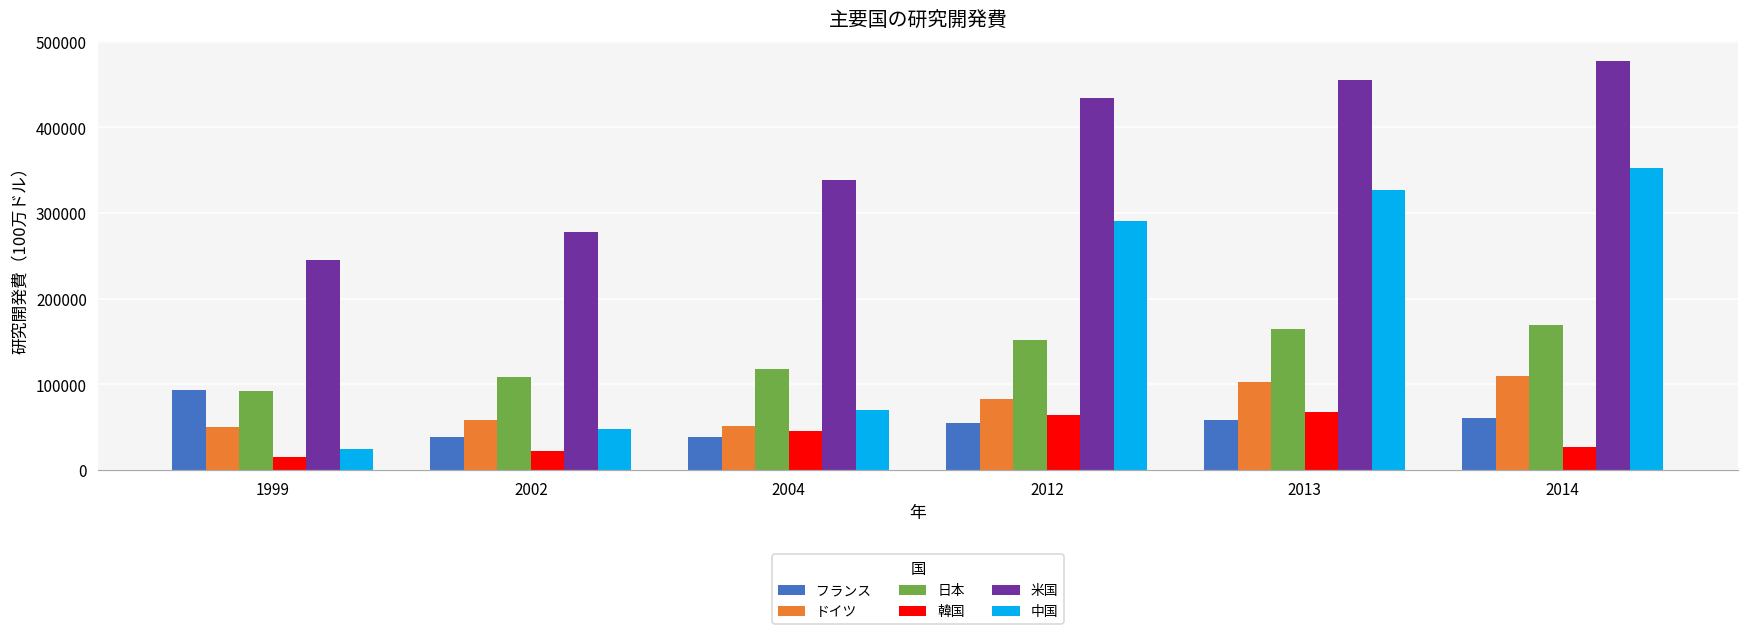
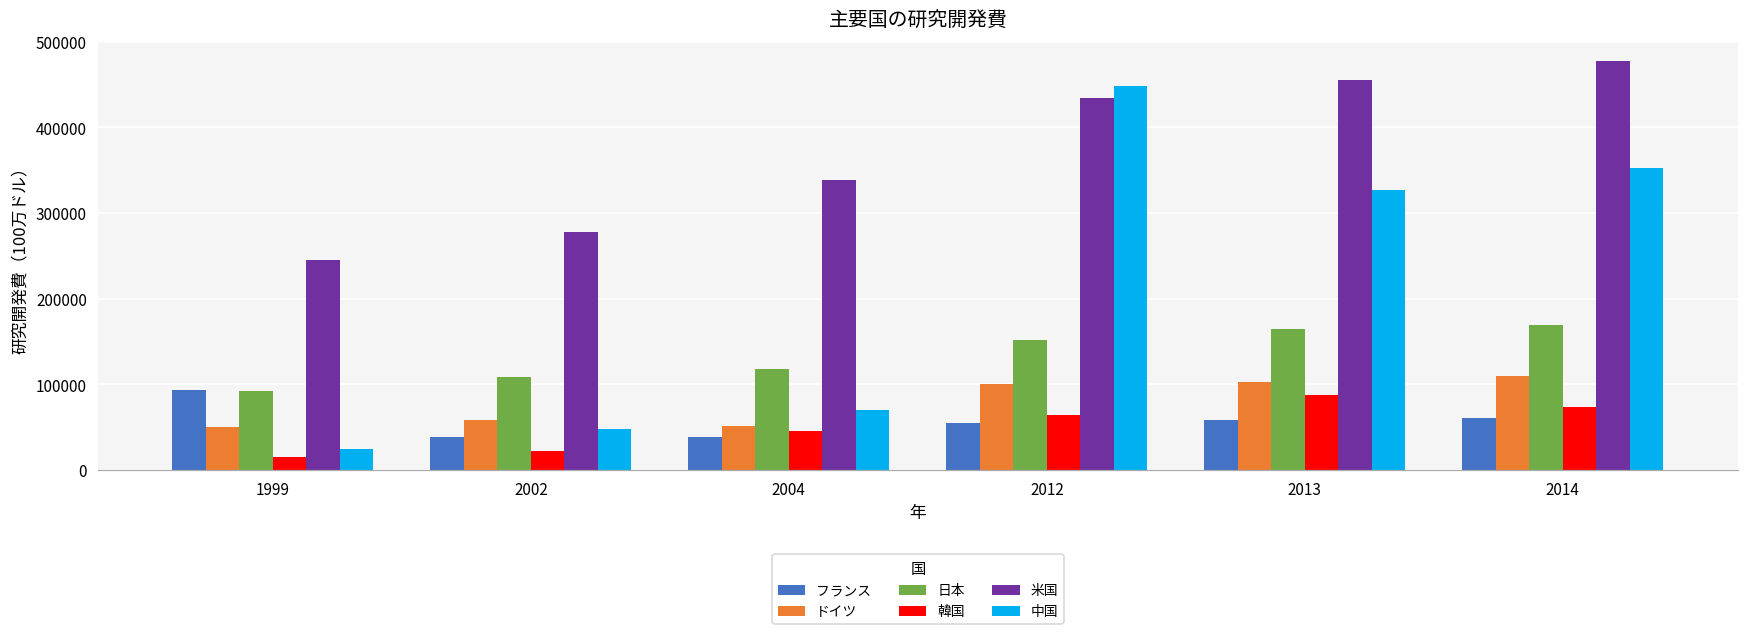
  {
    "フランス": {
      "1999": 90000,
      "2002": 40000,
      "2004": 40000,
      "2012": 60000,
      "2013": 60000,
      "2014": 60000
    },
    "ドイツ": {
      "1999": 50000,
      "2002": 60000,
      "2004": 50000,
-     "2012": 80000,
+     "2012": 100000,
      "2013": 100000,
      "2014": 110000
    },
    "日本": {
      "1999": 90000,
      "2002": 110000,
      "2004": 120000,
      "2012": 150000,
      "2013": 160000,
      "2014": 170000
    },
    "韓国": {
      "1999": 20000,
      "2002": 20000,
      "2004": 50000,
      "2012": 60000,
-     "2013": 70000,
-     "2014": 30000
+     "2013": 90000,
+     "2014": 70000
    },
    "米国": {
      "1999": 240000,
      "2002": 280000,
      "2004": 340000,
      "2012": 430000,
      "2013": 460000,
      "2014": 480000
    },
    "中国": {
      "1999": 20000,
      "2002": 50000,
      "2004": 70000,
-     "2012": 290000,
+     "2012": 450000,
      "2013": 330000,
      "2014": 350000
    }
  }
